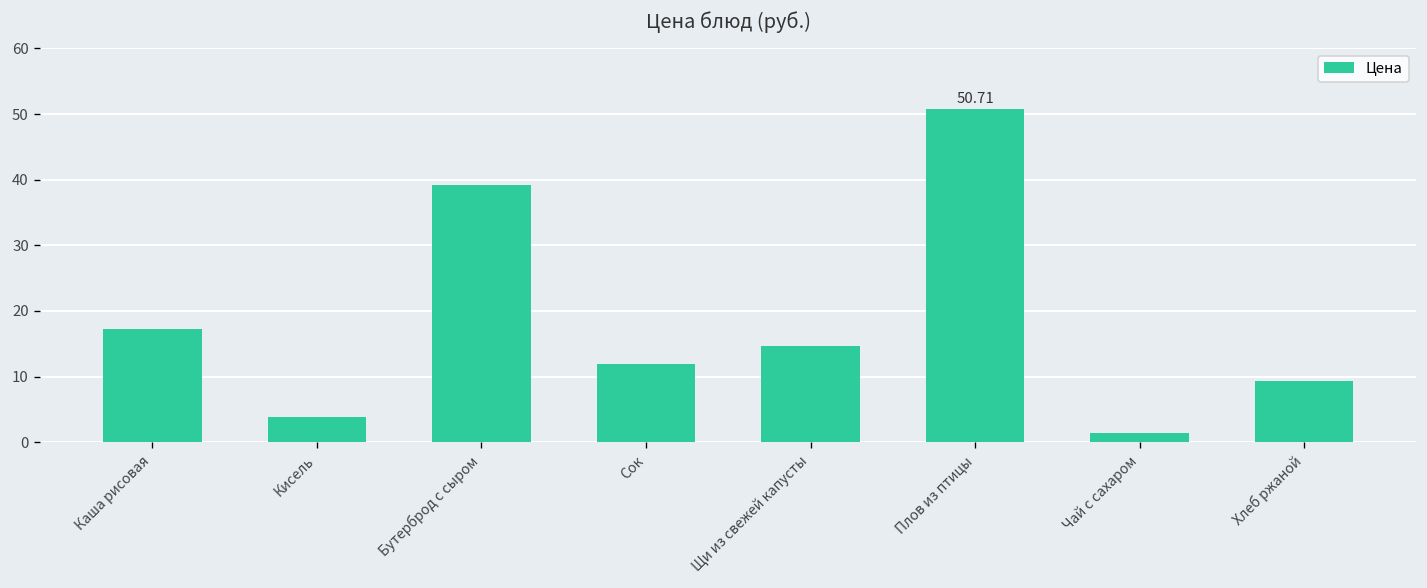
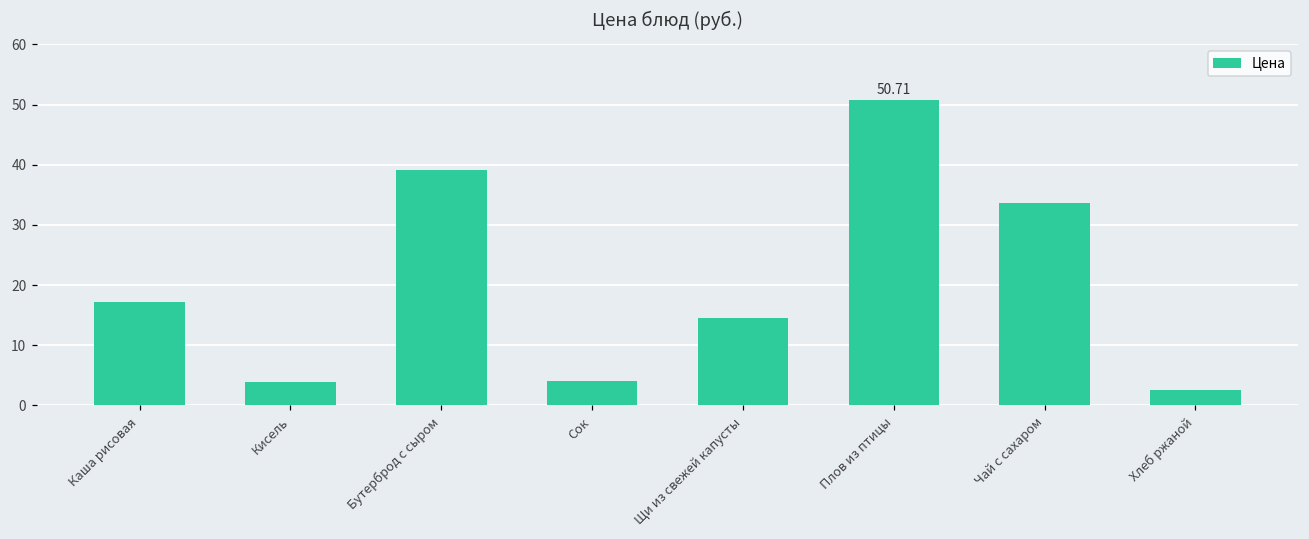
  {
    "Каша рисовая": 17,
    "Кисель": 4,
    "Бутерброд с сыром": 39,
-   "Сок": 12,
+   "Сок": 4,
    "Щи из свежей капусты": 15,
-   "Чай с сахаром": 1,
-   "Хлеб ржаной": 9
+   "Чай с сахаром": 34,
+   "Хлеб ржаной": 3
  }
